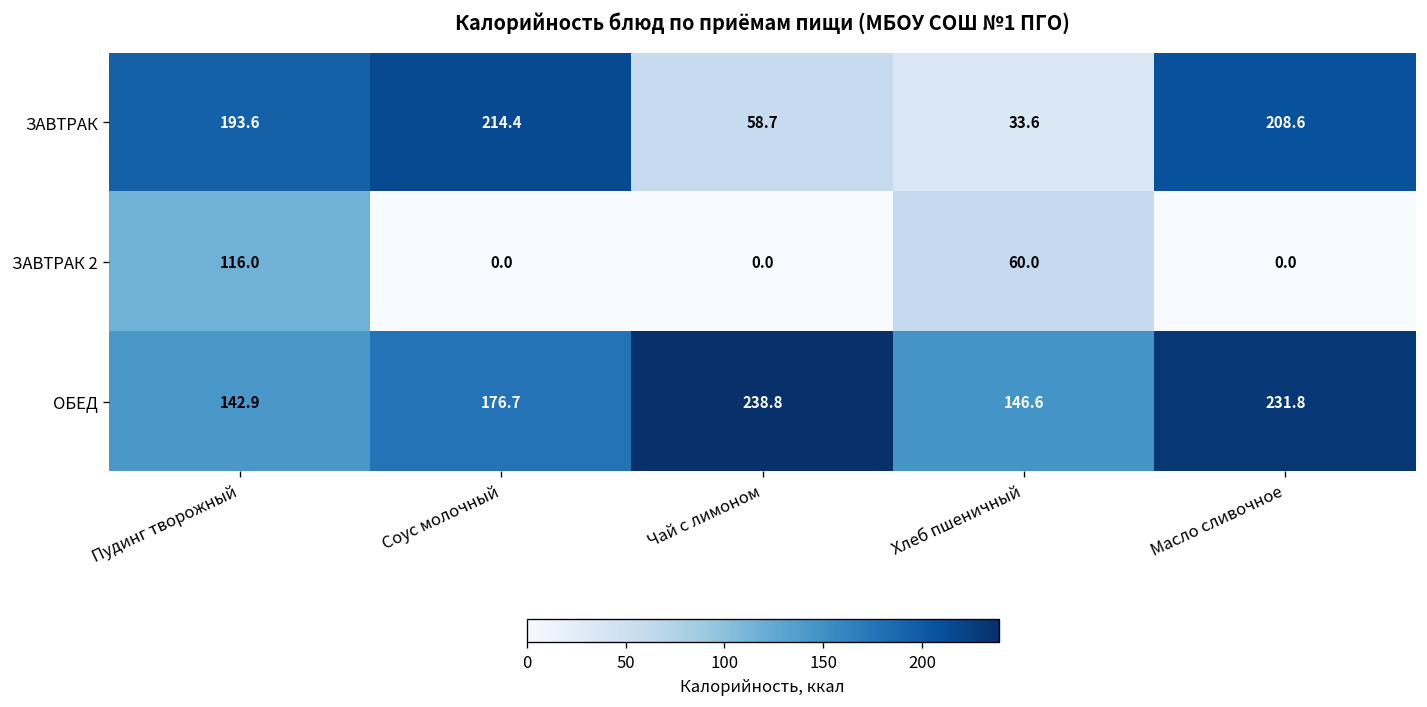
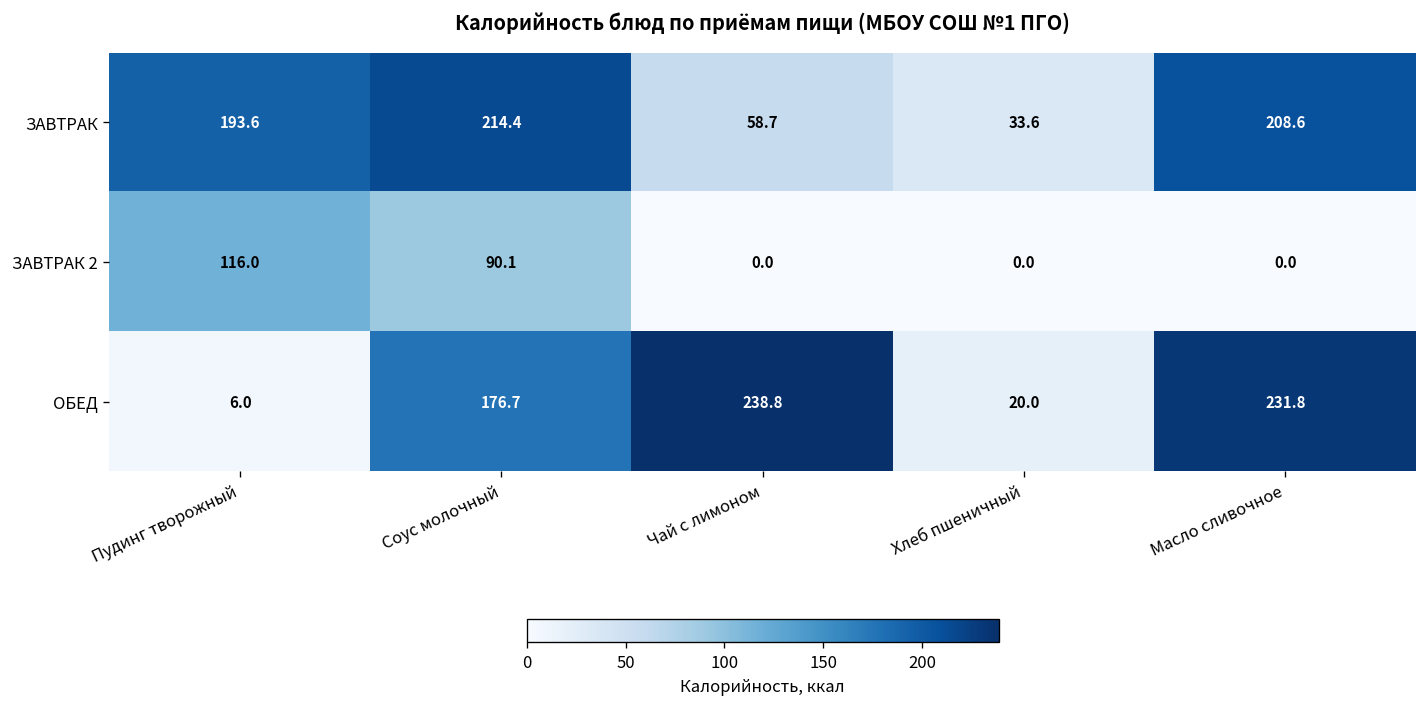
  {
    "ЗАВТРАК": {
      "Пудинг творожный": 193.6,
      "Соус молочный": 214.4,
      "Чай с лимоном": 58.7,
      "Хлеб пшеничный": 33.6,
      "Масло сливочное": 208.6
    },
    "ЗАВТРАК 2": {
      "Пудинг творожный": 116.0,
-     "Соус молочный": 0.0,
+     "Соус молочный": 90.1,
      "Чай с лимоном": 0.0,
-     "Хлеб пшеничный": 60.0,
+     "Хлеб пшеничный": 0.0,
      "Масло сливочное": 0.0
    },
    "ОБЕД": {
-     "Пудинг творожный": 142.9,
+     "Пудинг творожный": 6.0,
      "Соус молочный": 176.7,
      "Чай с лимоном": 238.8,
-     "Хлеб пшеничный": 146.6,
+     "Хлеб пшеничный": 20.0,
      "Масло сливочное": 231.8
    }
  }
